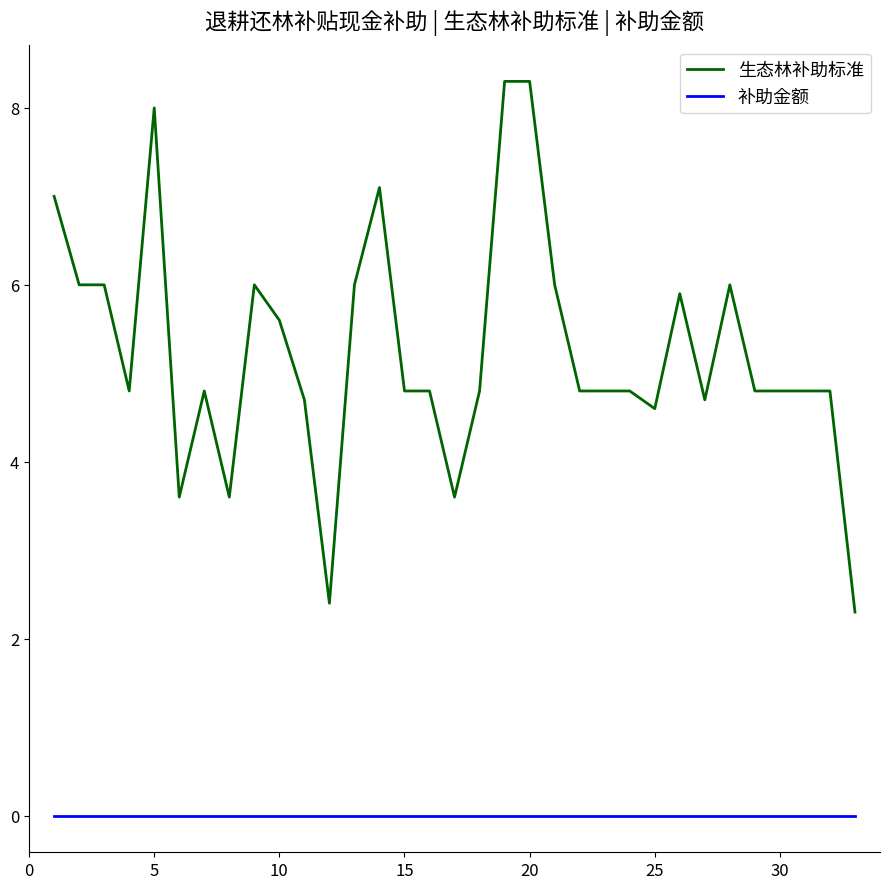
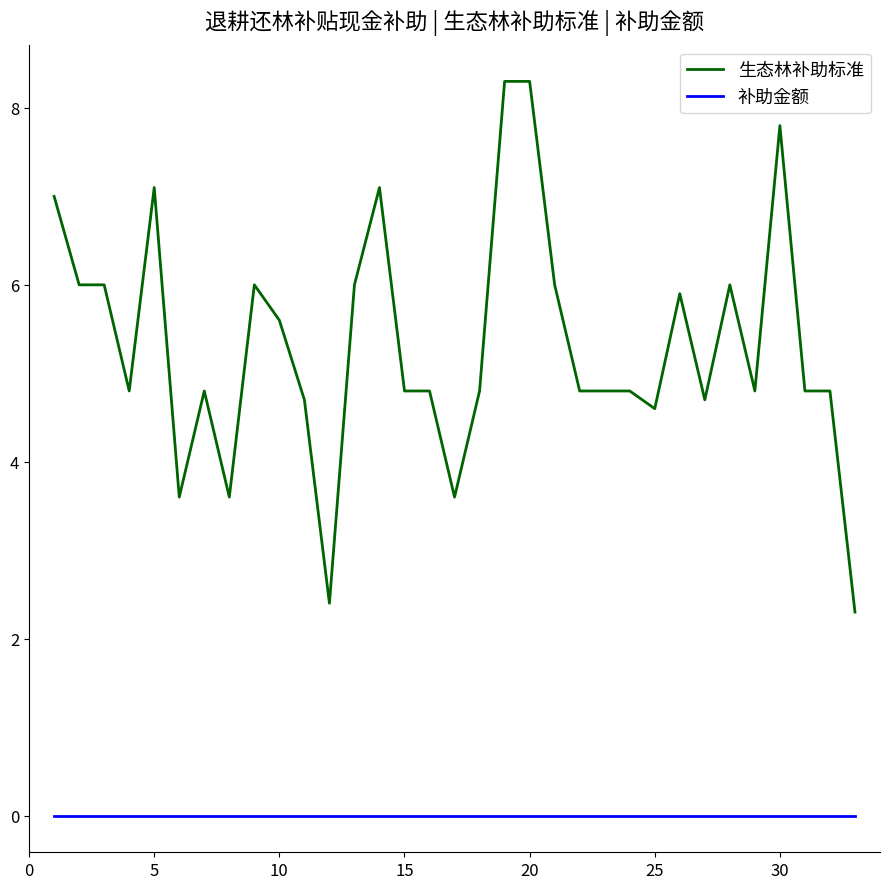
  {
    "生态林补助标准": {
-     "5": 8.0,
+     "5": 7.1,
      "10": 5.6,
      "15": 4.8,
      "20": 8.3,
      "25": 4.6,
-     "30": 4.8
+     "30": 7.8
    },
    "补助金额": {
      "5": 0.0,
      "10": 0.0,
      "15": 0.0,
      "20": 0.0,
      "25": 0.0,
      "30": 0.0
    }
  }
